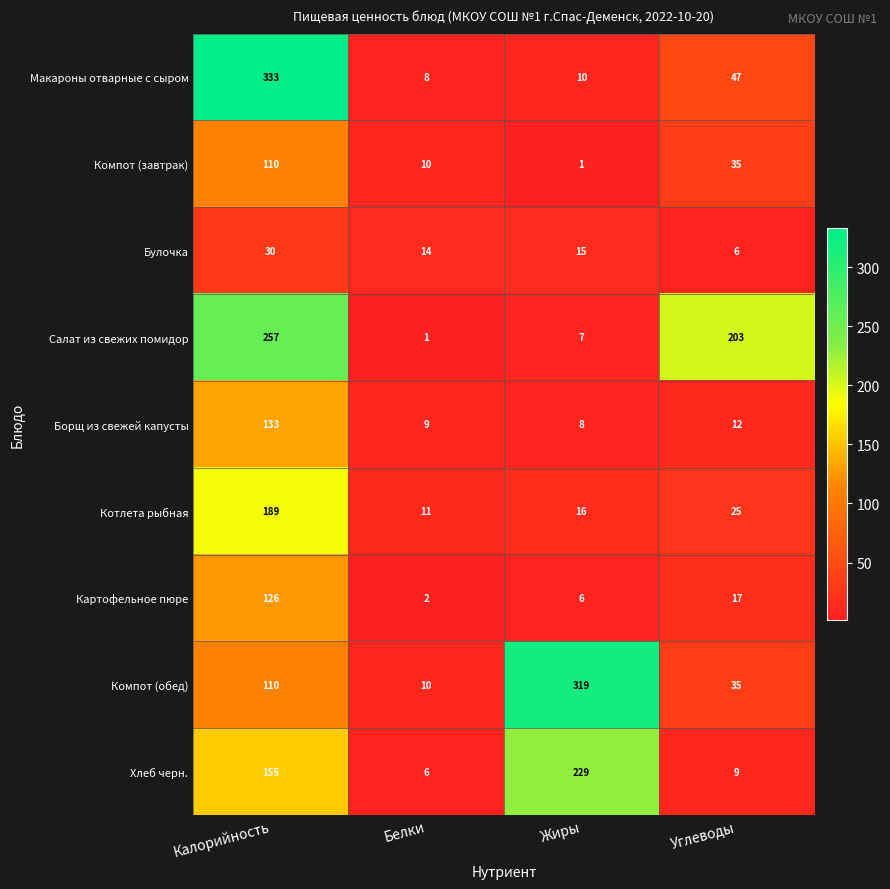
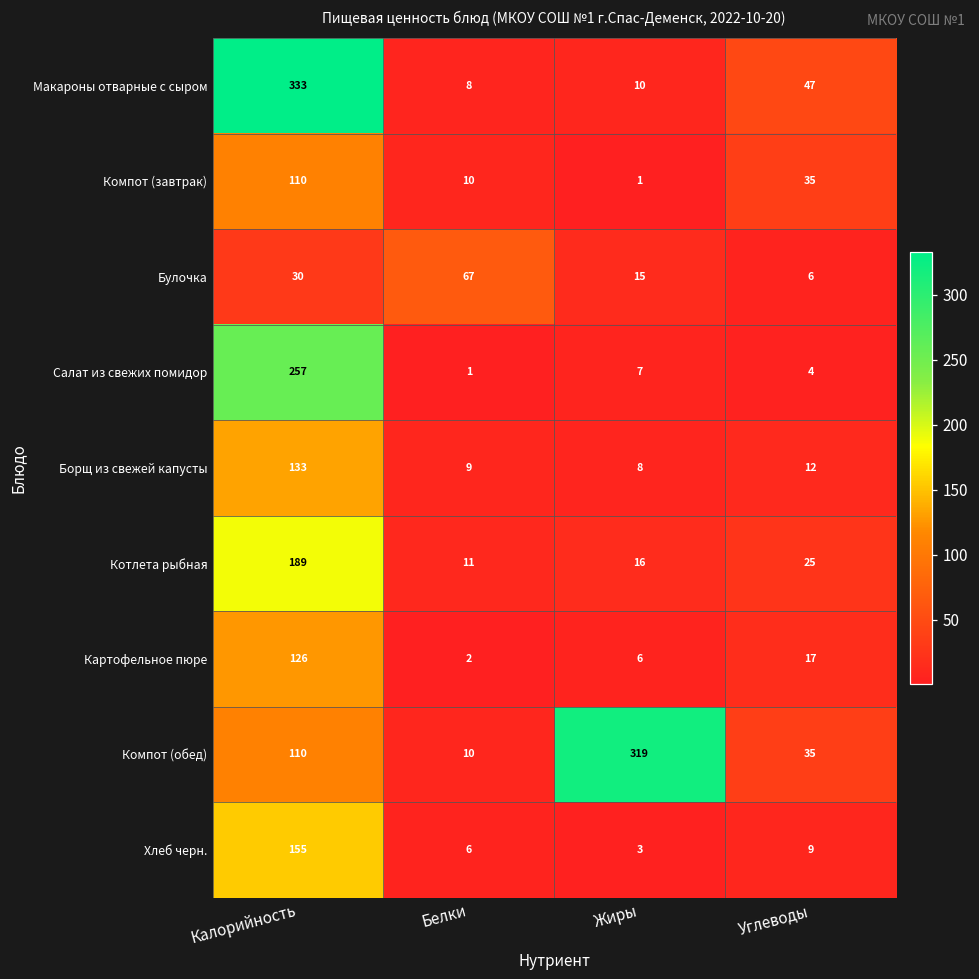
  {
    "Макароны отварные с сыром": {
      "Калорийность": 333,
      "Белки": 8,
      "Жиры": 10,
      "Углеводы": 47
    },
    "Компот (завтрак)": {
      "Калорийность": 110,
      "Белки": 10,
      "Жиры": 1,
      "Углеводы": 35
    },
    "Булочка": {
      "Калорийность": 30,
-     "Белки": 14,
+     "Белки": 67,
      "Жиры": 15,
      "Углеводы": 6
    },
    "Салат из свежих помидор": {
      "Калорийность": 257,
      "Белки": 1,
      "Жиры": 7,
-     "Углеводы": 203
+     "Углеводы": 4
    },
    "Борщ из свежей капусты": {
      "Калорийность": 133,
      "Белки": 9,
      "Жиры": 8,
      "Углеводы": 12
    },
    "Котлета рыбная": {
      "Калорийность": 189,
      "Белки": 11,
      "Жиры": 16,
      "Углеводы": 25
    },
    "Картофельное пюре": {
      "Калорийность": 126,
      "Белки": 2,
      "Жиры": 6,
      "Углеводы": 17
    },
    "Компот (обед)": {
      "Калорийность": 110,
      "Белки": 10,
      "Жиры": 319,
      "Углеводы": 35
    },
    "Хлеб черн.": {
      "Калорийность": 155,
      "Белки": 6,
-     "Жиры": 229,
+     "Жиры": 3,
      "Углеводы": 9
    }
  }
